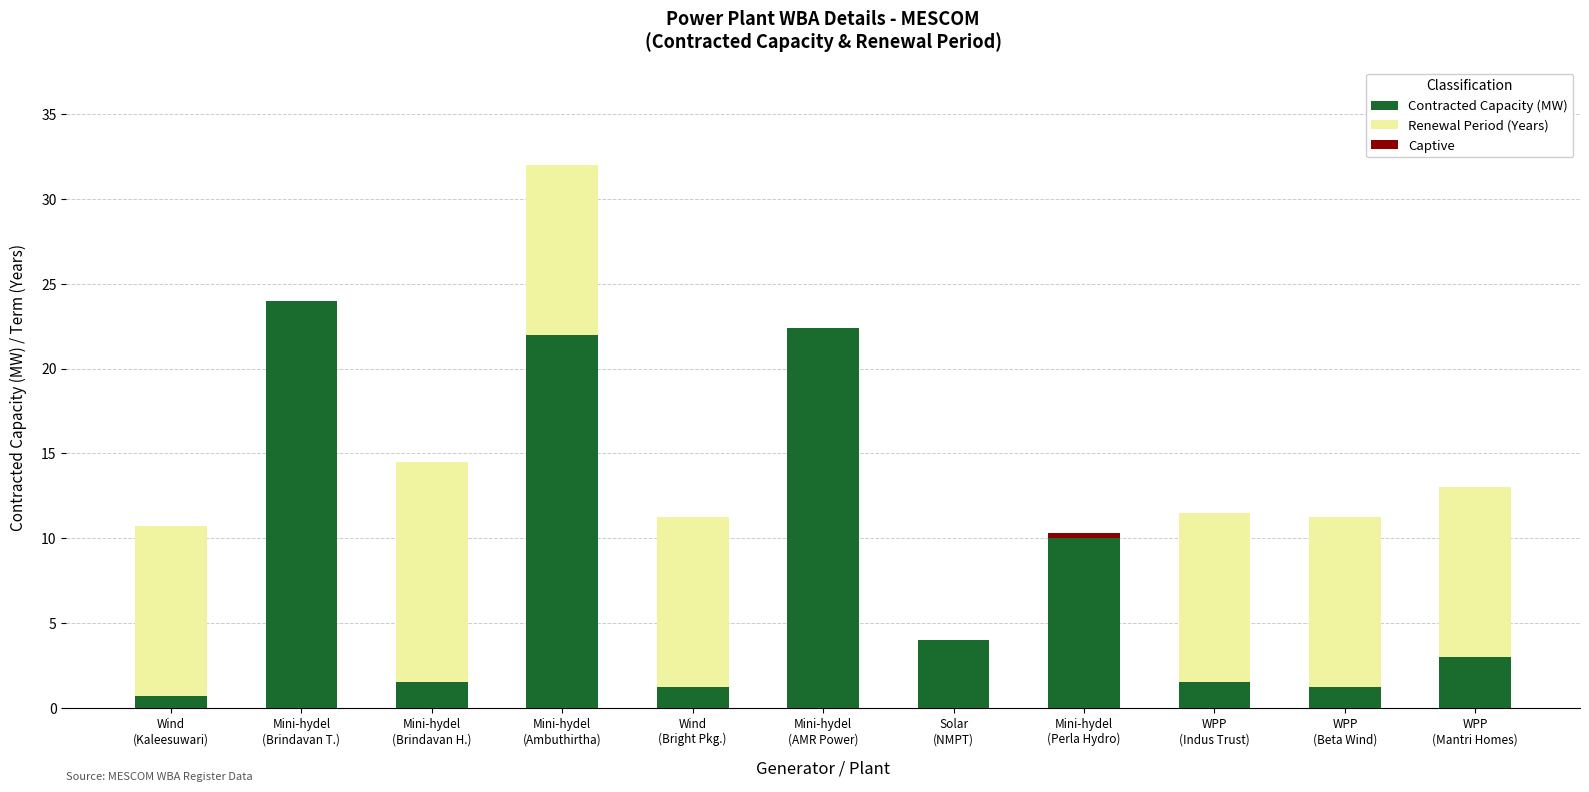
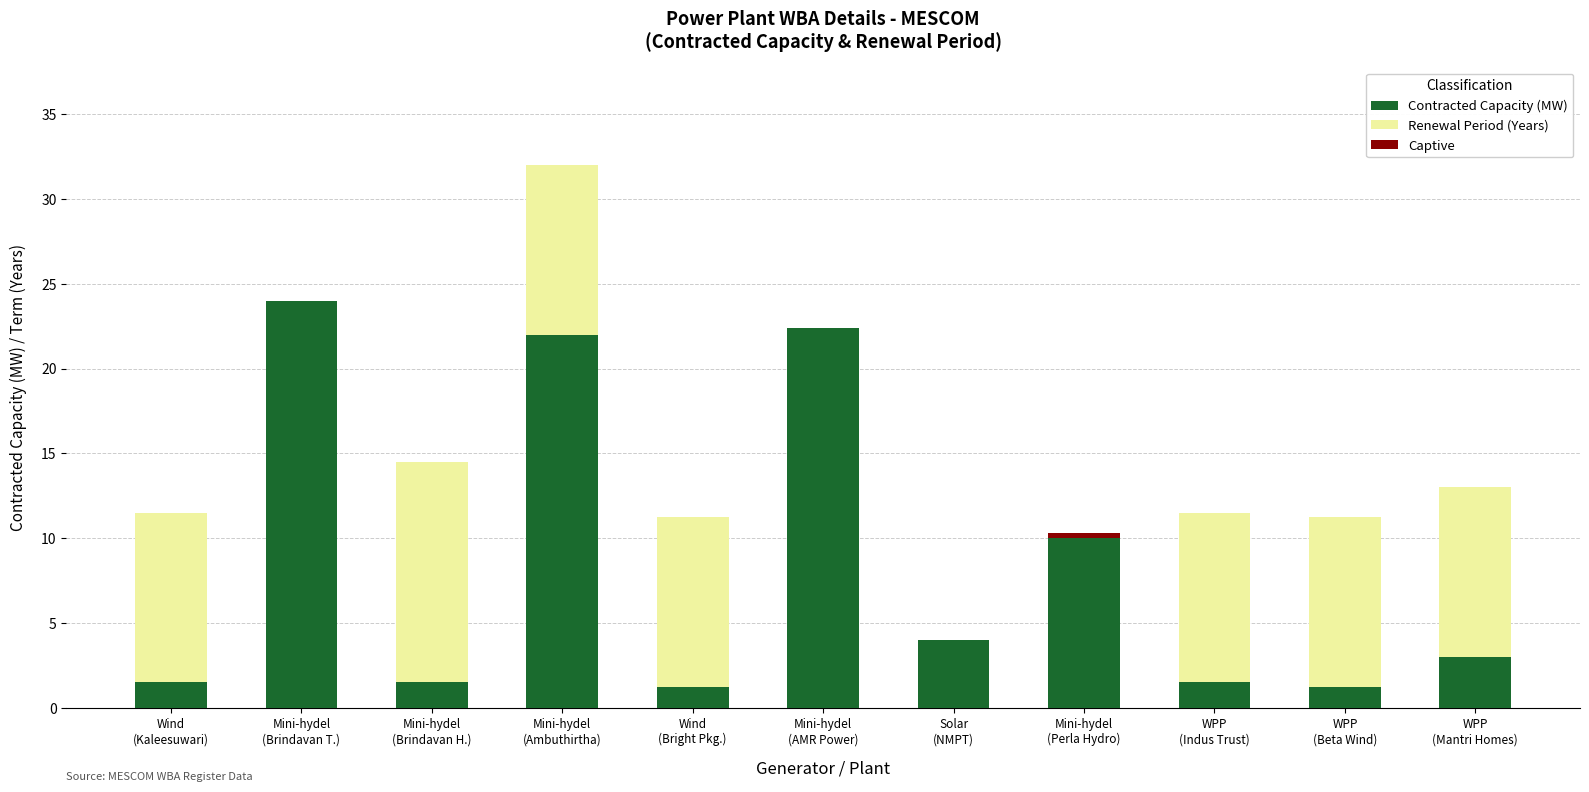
  {
    "Contracted Capacity (MW)": {
-     "Wind (Kaleesuwari)": 0.7,
+     "Wind (Kaleesuwari)": 1.5,
      "Mini-hydel (Brindavan T.)": 24.0,
      "Mini-hydel (Brindavan H.)": 1.5,
      "Mini-hydel (Ambuthirtha)": 22.0,
      "Wind (Bright Pkg.)": 1.3,
      "Mini-hydel (AMR Power)": 22.4,
      "Solar (NMPT)": 4.0,
      "Mini-hydel (Perla Hydro)": 10.0,
      "WPP (Indus Trust)": 1.5,
      "WPP (Beta Wind)": 1.3,
      "WPP (Mantri Homes)": 3.0
    },
    "Renewal Period (Years)": {
      "Wind (Kaleesuwari)": 10.0,
      "Mini-hydel (Brindavan T.)": 0.0,
      "Mini-hydel (Brindavan H.)": 13.0,
      "Mini-hydel (Ambuthirtha)": 10.0,
      "Wind (Bright Pkg.)": 10.0,
      "Mini-hydel (AMR Power)": 0.0,
      "Solar (NMPT)": 0.0,
      "Mini-hydel (Perla Hydro)": 0.0,
      "WPP (Indus Trust)": 10.0,
      "WPP (Beta Wind)": 10.0,
      "WPP (Mantri Homes)": 10.0
    },
    "Captive": {
      "Wind (Kaleesuwari)": 0.0,
      "Mini-hydel (Brindavan T.)": 0.0,
      "Mini-hydel (Brindavan H.)": 0.0,
      "Mini-hydel (Ambuthirtha)": 0.0,
      "Wind (Bright Pkg.)": 0.0,
      "Mini-hydel (AMR Power)": 0.0,
      "Solar (NMPT)": 0.0,
      "Mini-hydel (Perla Hydro)": 0.3,
      "WPP (Indus Trust)": 0.0,
      "WPP (Beta Wind)": 0.0,
      "WPP (Mantri Homes)": 0.0
    }
  }
